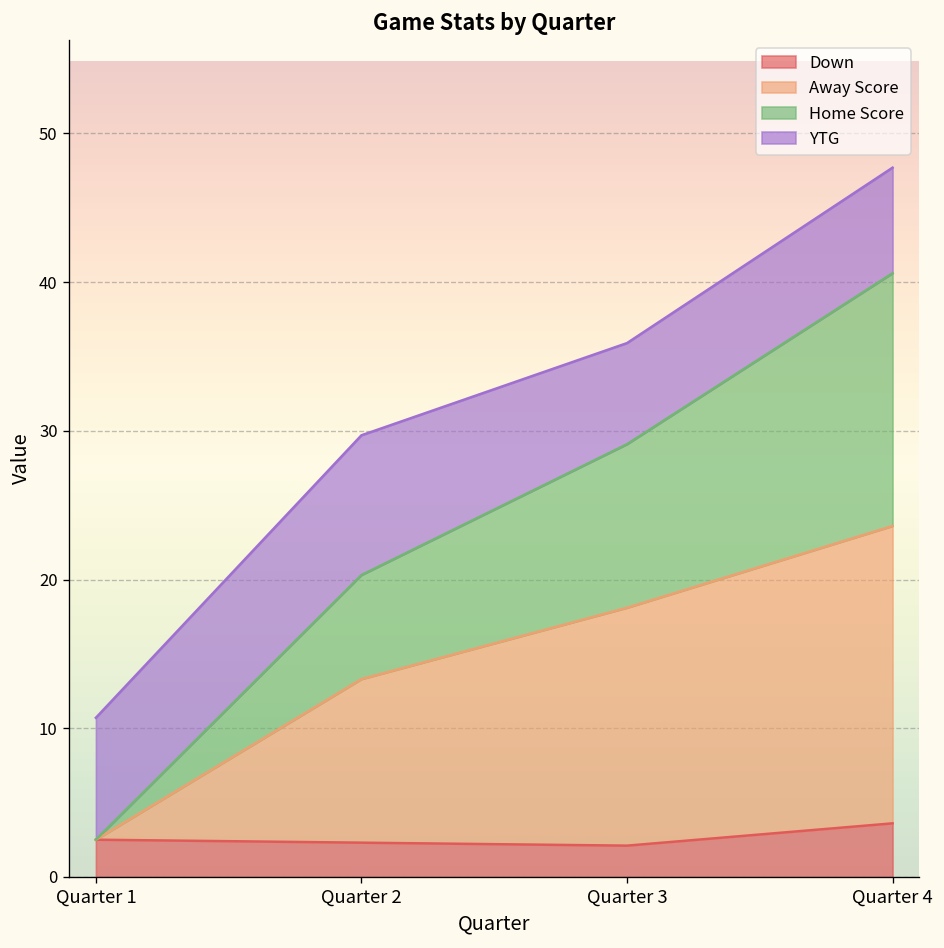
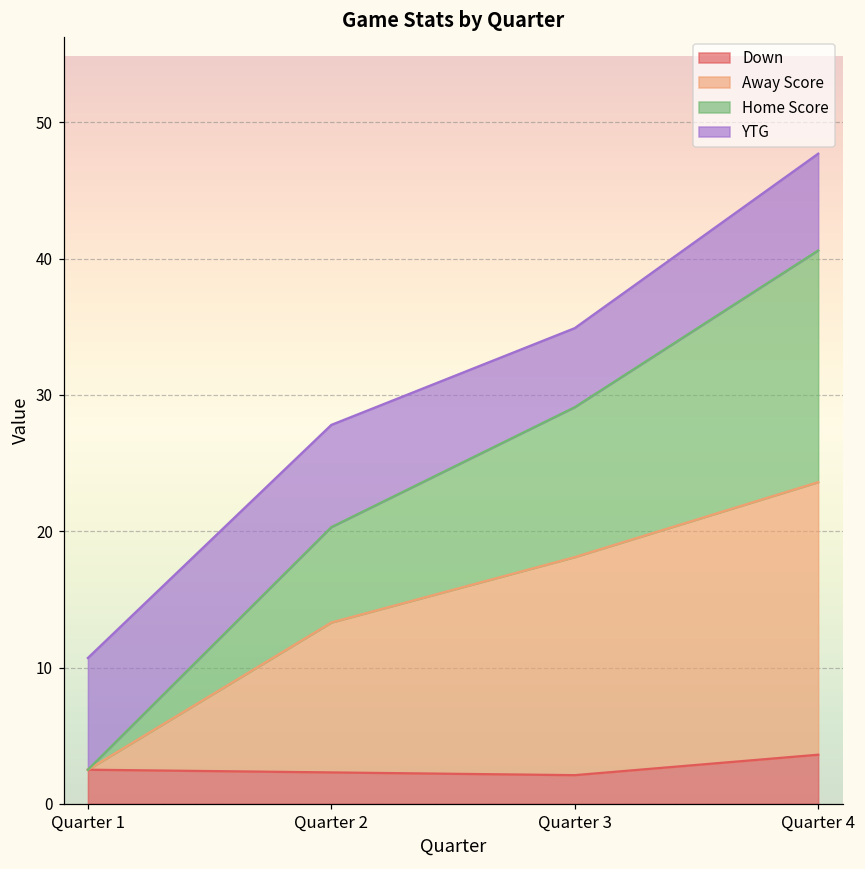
  {
    "Down": {
      "Quarter 2": 2.3,
      "Quarter 3": 2.1,
      "Quarter 4": 3.6
    },
    "Away Score": {
      "Quarter 2": 11.0,
      "Quarter 3": 16.0,
      "Quarter 4": 20.0
    },
    "Home Score": {
      "Quarter 2": 7.0,
      "Quarter 3": 11.0,
      "Quarter 4": 17.0
    },
    "YTG": {
      "Quarter 1": 8.2,
-     "Quarter 2": 9.4,
-     "Quarter 3": 6.8,
+     "Quarter 2": 7.5,
+     "Quarter 3": 5.8,
      "Quarter 4": 7.1
    }
  }
